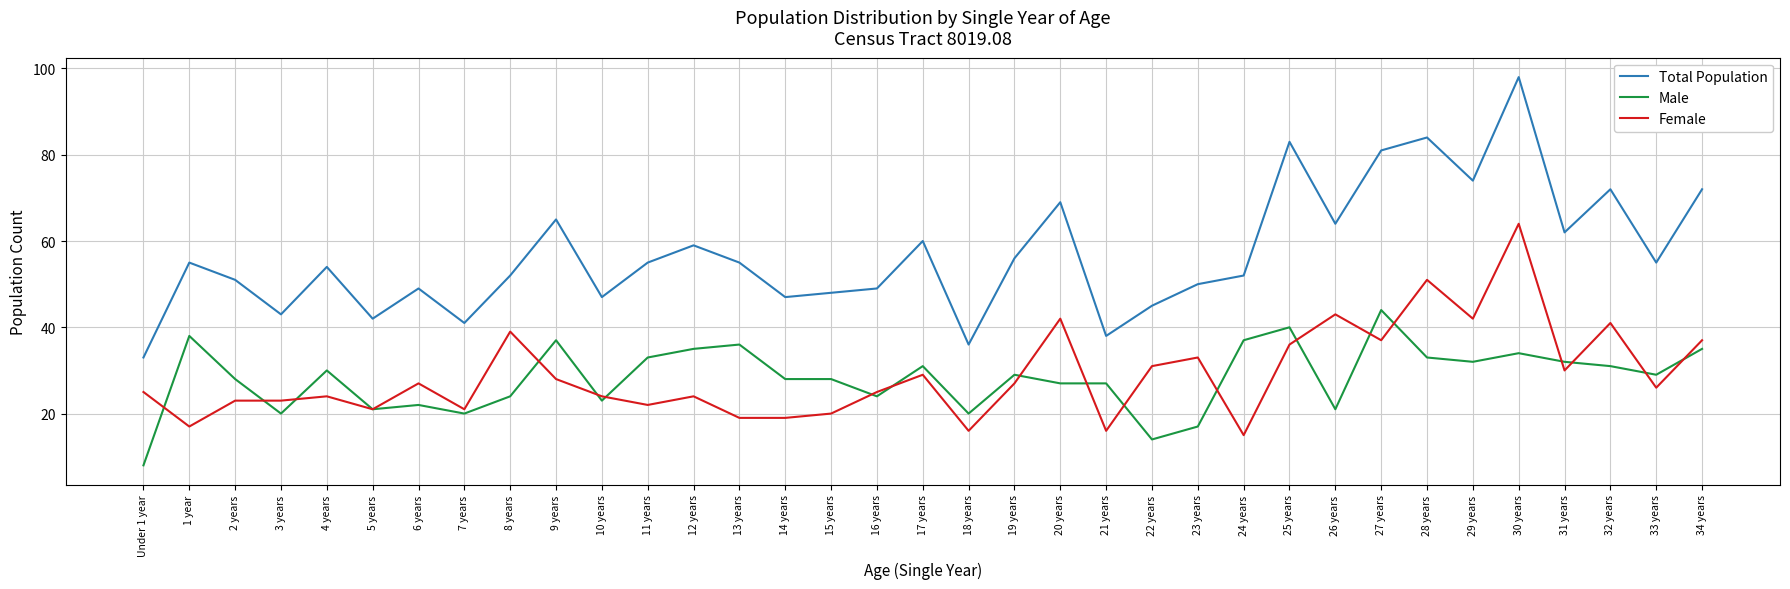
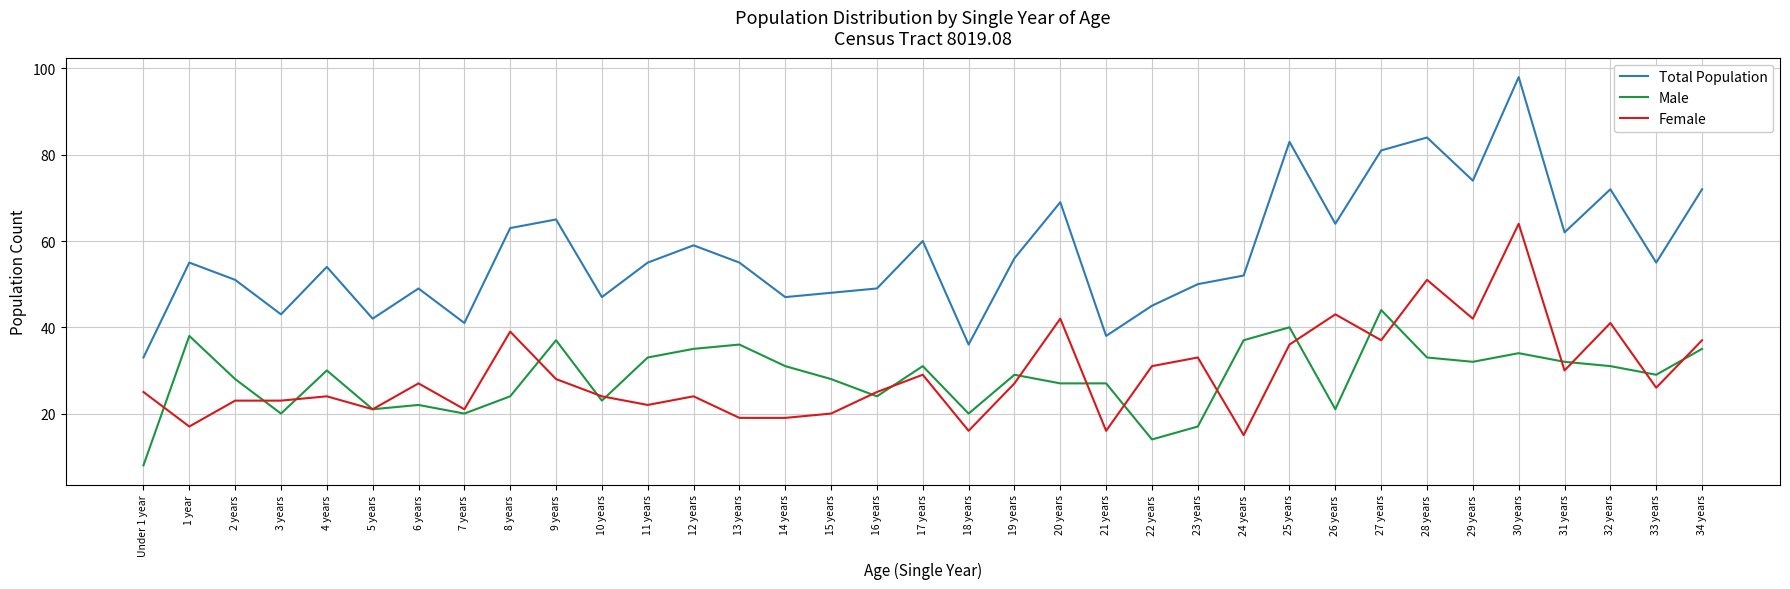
  {
    "Total Population": {
      "Under 1 year": 33,
      "1 year": 55,
      "2 years": 51,
      "3 years": 43,
      "4 years": 54,
      "5 years": 42,
      "6 years": 49,
      "7 years": 41,
-     "8 years": 52,
+     "8 years": 63,
      "9 years": 65,
      "10 years": 47,
      "11 years": 55,
      "12 years": 59,
      "13 years": 55,
      "14 years": 47,
      "15 years": 48,
      "16 years": 49,
      "17 years": 60,
      "18 years": 36,
      "19 years": 56,
      "20 years": 69,
      "21 years": 38,
      "22 years": 45,
      "23 years": 50,
      "24 years": 52,
      "25 years": 83,
      "26 years": 64,
      "27 years": 81,
      "28 years": 84,
      "29 years": 74,
      "30 years": 98,
      "31 years": 62,
      "32 years": 72,
      "33 years": 55,
      "34 years": 72
    },
    "Male": {
      "Under 1 year": 8,
      "1 year": 38,
      "2 years": 28,
      "3 years": 20,
      "4 years": 30,
      "6 years": 22,
      "7 years": 20,
      "8 years": 24,
      "9 years": 37,
      "10 years": 23,
      "11 years": 33,
      "12 years": 35,
      "13 years": 36,
-     "14 years": 28,
+     "14 years": 31,
      "15 years": 28,
      "16 years": 24,
      "17 years": 31,
      "18 years": 20,
      "19 years": 29,
      "20 years": 27,
      "21 years": 27,
      "22 years": 14,
      "23 years": 17,
      "24 years": 37,
      "25 years": 40,
      "26 years": 21,
      "27 years": 44,
      "28 years": 33,
      "29 years": 32,
      "30 years": 34,
      "31 years": 32,
      "32 years": 31,
      "33 years": 29,
      "34 years": 35
    },
    "Female": {
      "Under 1 year": 25,
      "1 year": 17,
      "2 years": 23,
      "3 years": 23,
      "4 years": 24,
      "6 years": 27,
      "7 years": 21,
      "8 years": 39,
      "9 years": 28,
      "10 years": 24,
      "11 years": 22,
      "12 years": 24,
      "13 years": 19,
      "14 years": 19,
      "15 years": 20,
      "16 years": 25,
      "17 years": 29,
      "18 years": 16,
      "19 years": 27,
      "20 years": 42,
      "21 years": 16,
      "22 years": 31,
      "23 years": 33,
      "24 years": 15,
      "25 years": 36,
      "26 years": 43,
      "27 years": 37,
      "28 years": 51,
      "29 years": 42,
      "30 years": 64,
      "31 years": 30,
      "32 years": 41,
      "33 years": 26,
      "34 years": 37
    }
  }
